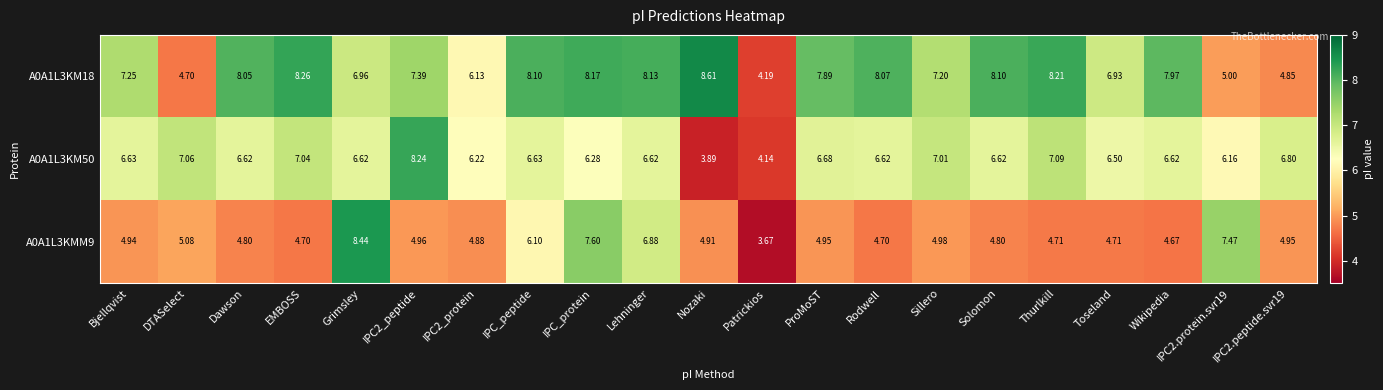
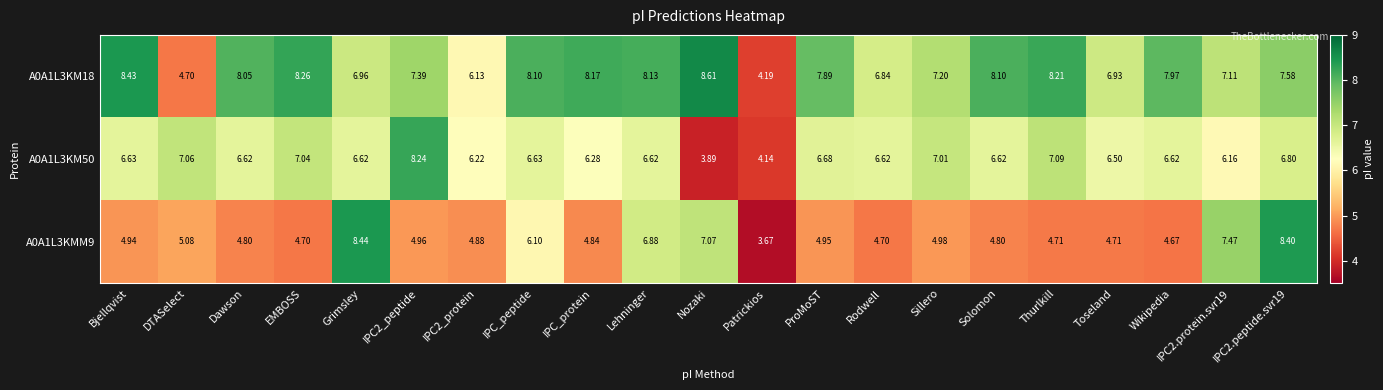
  {
    "A0A1L3KM18": {
-     "Bjellqvist": 7.25,
+     "Bjellqvist": 8.43,
      "DTASelect": 4.70,
      "Dawson": 8.05,
      "EMBOSS": 8.26,
      "Grimsley": 6.96,
      "IPC2_peptide": 7.39,
      "IPC2_protein": 6.13,
      "IPC_peptide": 8.10,
      "IPC_protein": 8.17,
      "Lehninger": 8.13,
      "Nozaki": 8.61,
      "Patrickios": 4.19,
      "ProMoST": 7.89,
-     "Rodwell": 8.07,
+     "Rodwell": 6.84,
      "Sillero": 7.20,
      "Solomon": 8.10,
      "Thurlkill": 8.21,
      "Toseland": 6.93,
      "Wikipedia": 7.97,
-     "IPC2.protein.svr19": 5.00,
-     "IPC2.peptide.svr19": 4.85
+     "IPC2.protein.svr19": 7.11,
+     "IPC2.peptide.svr19": 7.58
    },
    "A0A1L3KM50": {
      "Bjellqvist": 6.63,
      "DTASelect": 7.06,
      "Dawson": 6.62,
      "EMBOSS": 7.04,
      "Grimsley": 6.62,
      "IPC2_peptide": 8.24,
      "IPC2_protein": 6.22,
      "IPC_peptide": 6.63,
      "IPC_protein": 6.28,
      "Lehninger": 6.62,
      "Nozaki": 3.89,
      "Patrickios": 4.14,
      "ProMoST": 6.68,
      "Rodwell": 6.62,
      "Sillero": 7.01,
      "Solomon": 6.62,
      "Thurlkill": 7.09,
      "Toseland": 6.50,
      "Wikipedia": 6.62,
      "IPC2.protein.svr19": 6.16,
      "IPC2.peptide.svr19": 6.80
    },
    "A0A1L3KMM9": {
      "Bjellqvist": 4.94,
      "DTASelect": 5.08,
      "Dawson": 4.80,
      "EMBOSS": 4.70,
      "Grimsley": 8.44,
      "IPC2_peptide": 4.96,
      "IPC2_protein": 4.88,
      "IPC_peptide": 6.10,
-     "IPC_protein": 7.60,
+     "IPC_protein": 4.84,
      "Lehninger": 6.88,
-     "Nozaki": 4.91,
+     "Nozaki": 7.07,
      "Patrickios": 3.67,
      "ProMoST": 4.95,
      "Rodwell": 4.70,
      "Sillero": 4.98,
      "Solomon": 4.80,
      "Thurlkill": 4.71,
      "Toseland": 4.71,
      "Wikipedia": 4.67,
      "IPC2.protein.svr19": 7.47,
-     "IPC2.peptide.svr19": 4.95
+     "IPC2.peptide.svr19": 8.40
    }
  }
